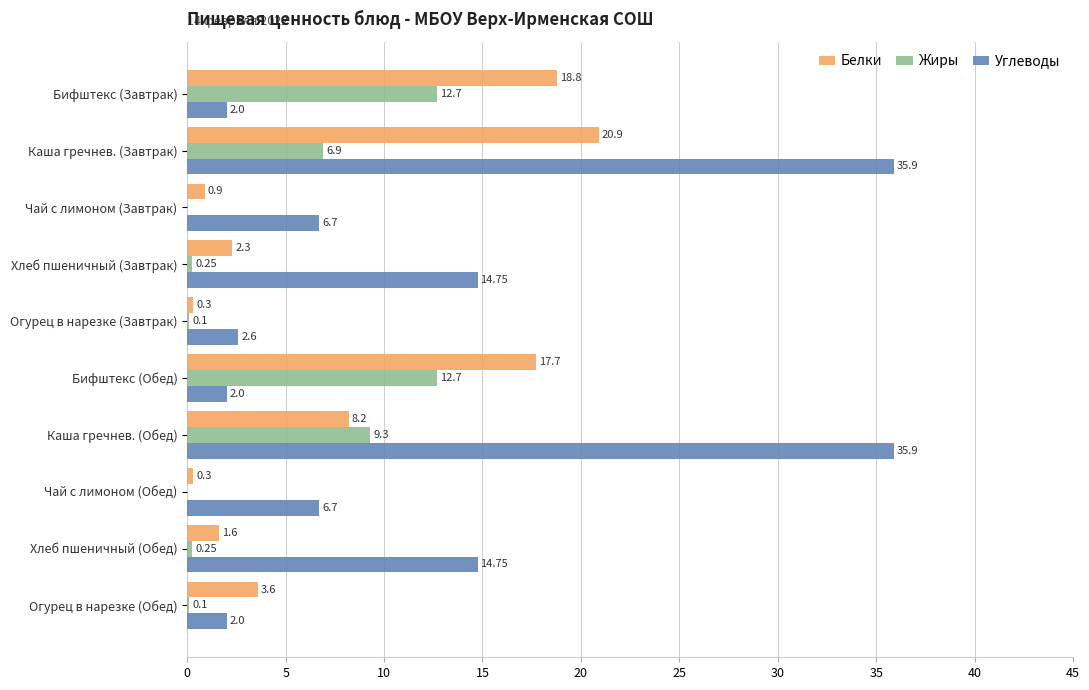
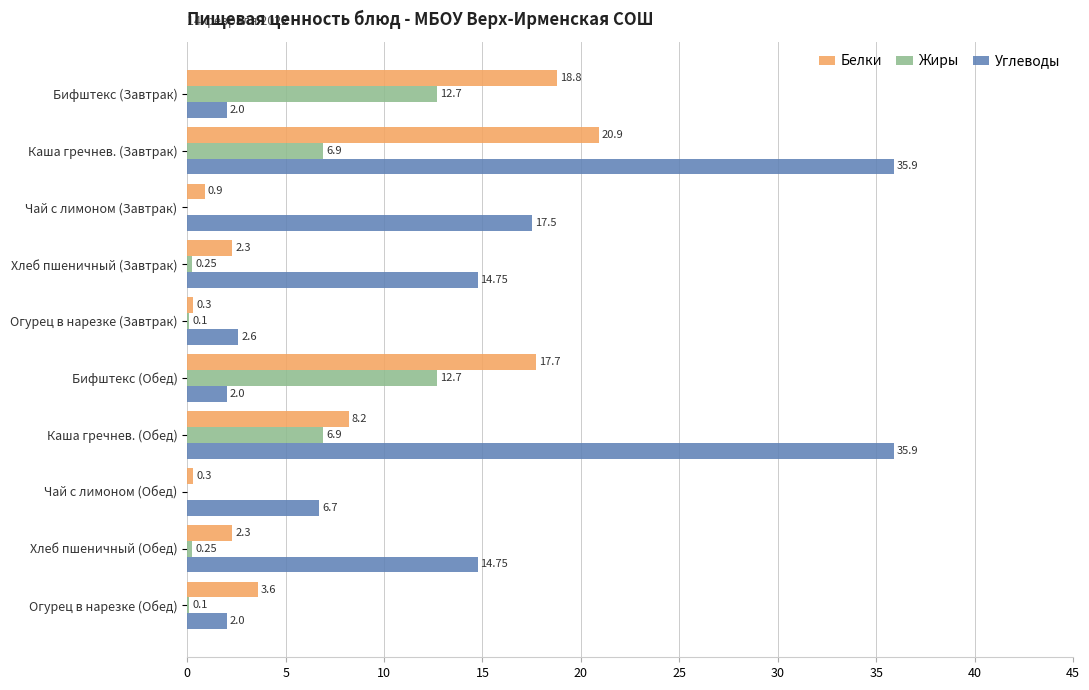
  {
    "Белки": {
      "Бифштекс (Завтрак)": 18.8,
      "Каша гречнев. (Завтрак)": 20.9,
      "Чай с лимоном (Завтрак)": 0.9,
      "Хлеб пшеничный (Завтрак)": 2.3,
      "Огурец в нарезке (Завтрак)": 0.3,
      "Бифштекс (Обед)": 17.7,
      "Каша гречнев. (Обед)": 8.2,
      "Чай с лимоном (Обед)": 0.3,
-     "Хлеб пшеничный (Обед)": 1.6,
+     "Хлеб пшеничный (Обед)": 2.3,
      "Огурец в нарезке (Обед)": 3.6
    },
    "Жиры": {
      "Бифштекс (Завтрак)": 12.7,
      "Каша гречнев. (Завтрак)": 6.9,
      "Хлеб пшеничный (Завтрак)": 0.25,
      "Огурец в нарезке (Завтрак)": 0.1,
      "Бифштекс (Обед)": 12.7,
-     "Каша гречнев. (Обед)": 9.3,
+     "Каша гречнев. (Обед)": 6.9,
      "Хлеб пшеничный (Обед)": 0.25,
      "Огурец в нарезке (Обед)": 0.1
    },
    "Углеводы": {
      "Бифштекс (Завтрак)": 2.0,
      "Каша гречнев. (Завтрак)": 35.9,
-     "Чай с лимоном (Завтрак)": 6.7,
+     "Чай с лимоном (Завтрак)": 17.5,
      "Хлеб пшеничный (Завтрак)": 14.75,
      "Огурец в нарезке (Завтрак)": 2.6,
      "Бифштекс (Обед)": 2.0,
      "Каша гречнев. (Обед)": 35.9,
      "Чай с лимоном (Обед)": 6.7,
      "Хлеб пшеничный (Обед)": 14.75,
      "Огурец в нарезке (Обед)": 2.0
    }
  }
